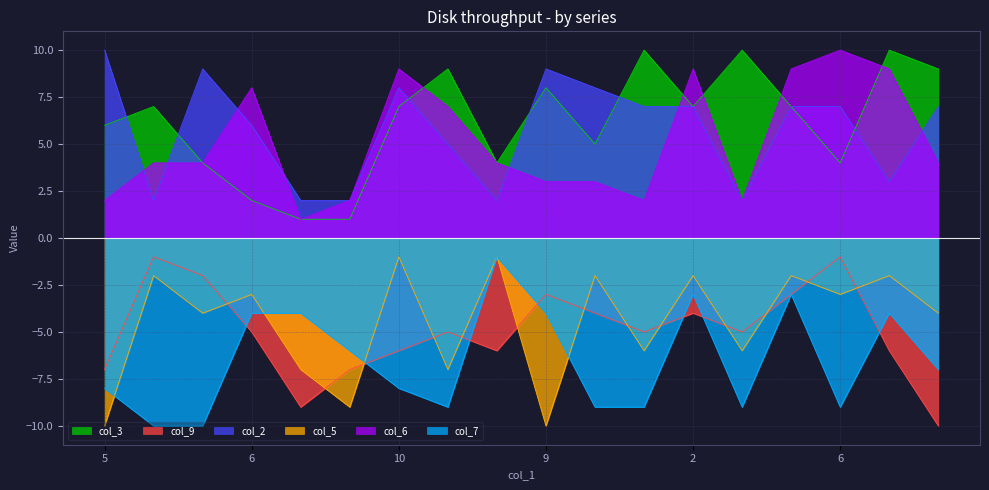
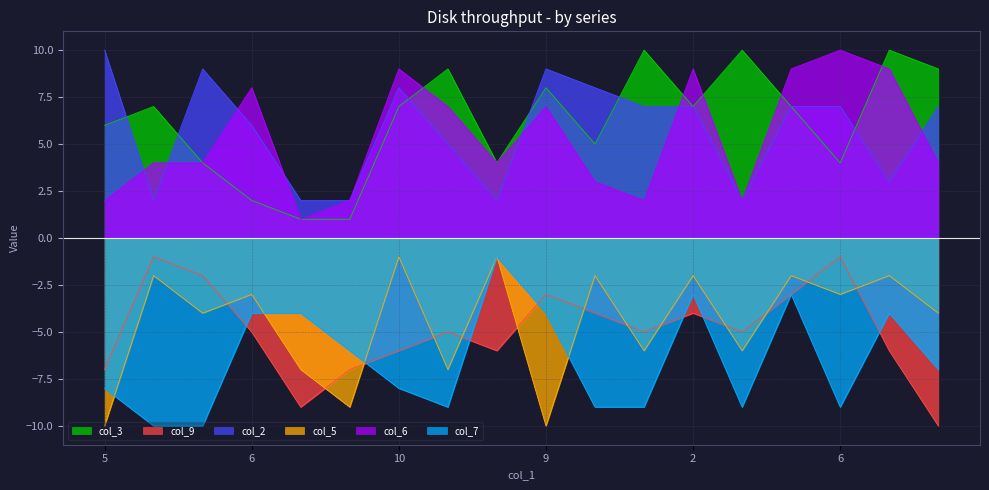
  {
    "col_3": {
      "9": 8
    },
    "col_2": {
      "9": 9
    },
    "col_6": {
-     "9": 3
+     "9": 7
    }
  }
